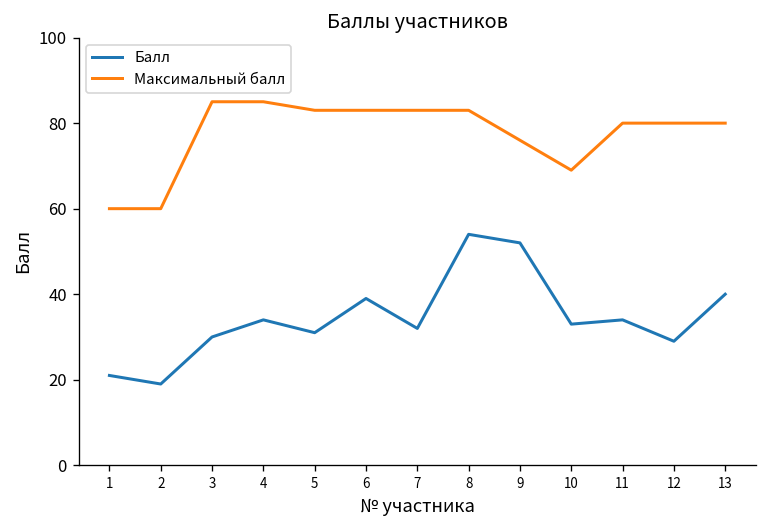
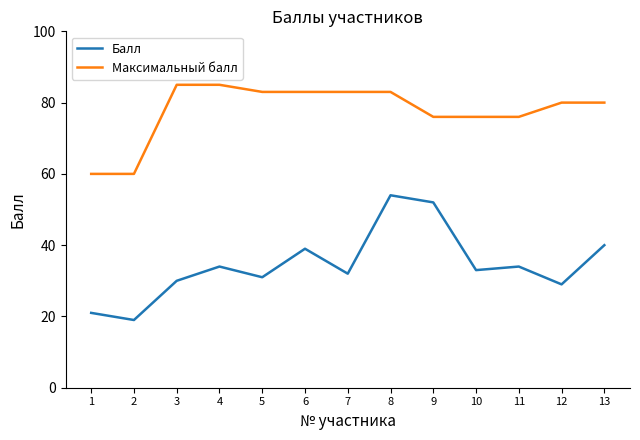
  {
    "Балл": {
      "1": 21,
      "2": 19,
      "3": 30,
      "4": 34,
      "5": 31,
      "6": 39,
      "7": 32,
      "8": 54,
      "9": 52,
      "10": 33,
      "11": 34,
      "12": 29,
      "13": 40
    },
    "Максимальный балл": {
      "1": 60,
      "2": 60,
      "3": 85,
      "4": 85,
      "5": 83,
      "6": 83,
      "7": 83,
      "8": 83,
      "9": 76,
-     "10": 69,
-     "11": 80,
+     "10": 76,
+     "11": 76,
      "12": 80,
      "13": 80
    }
  }
